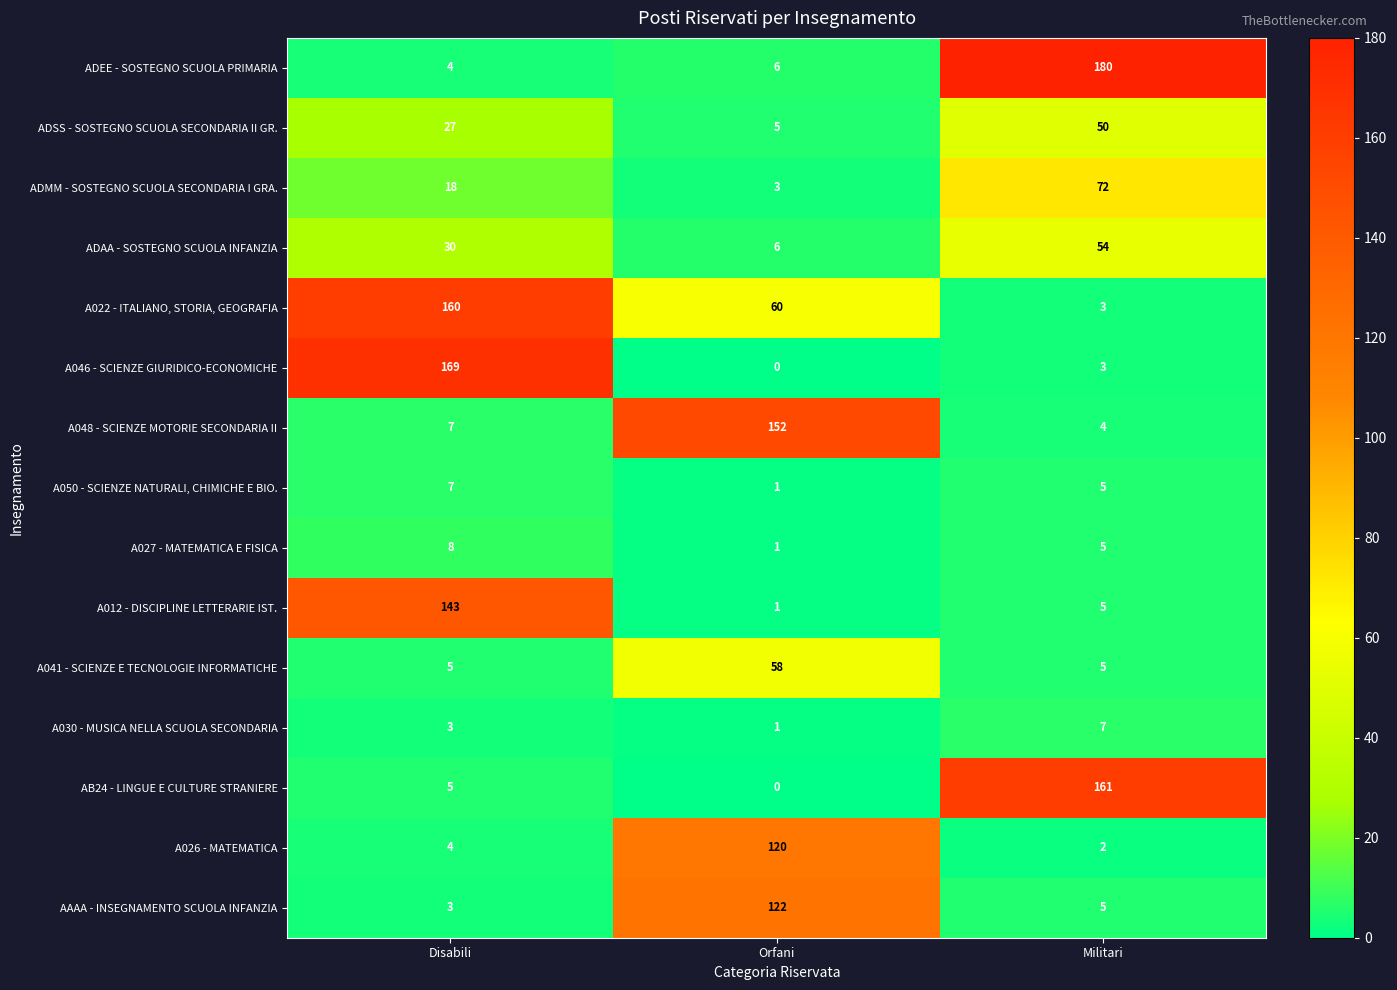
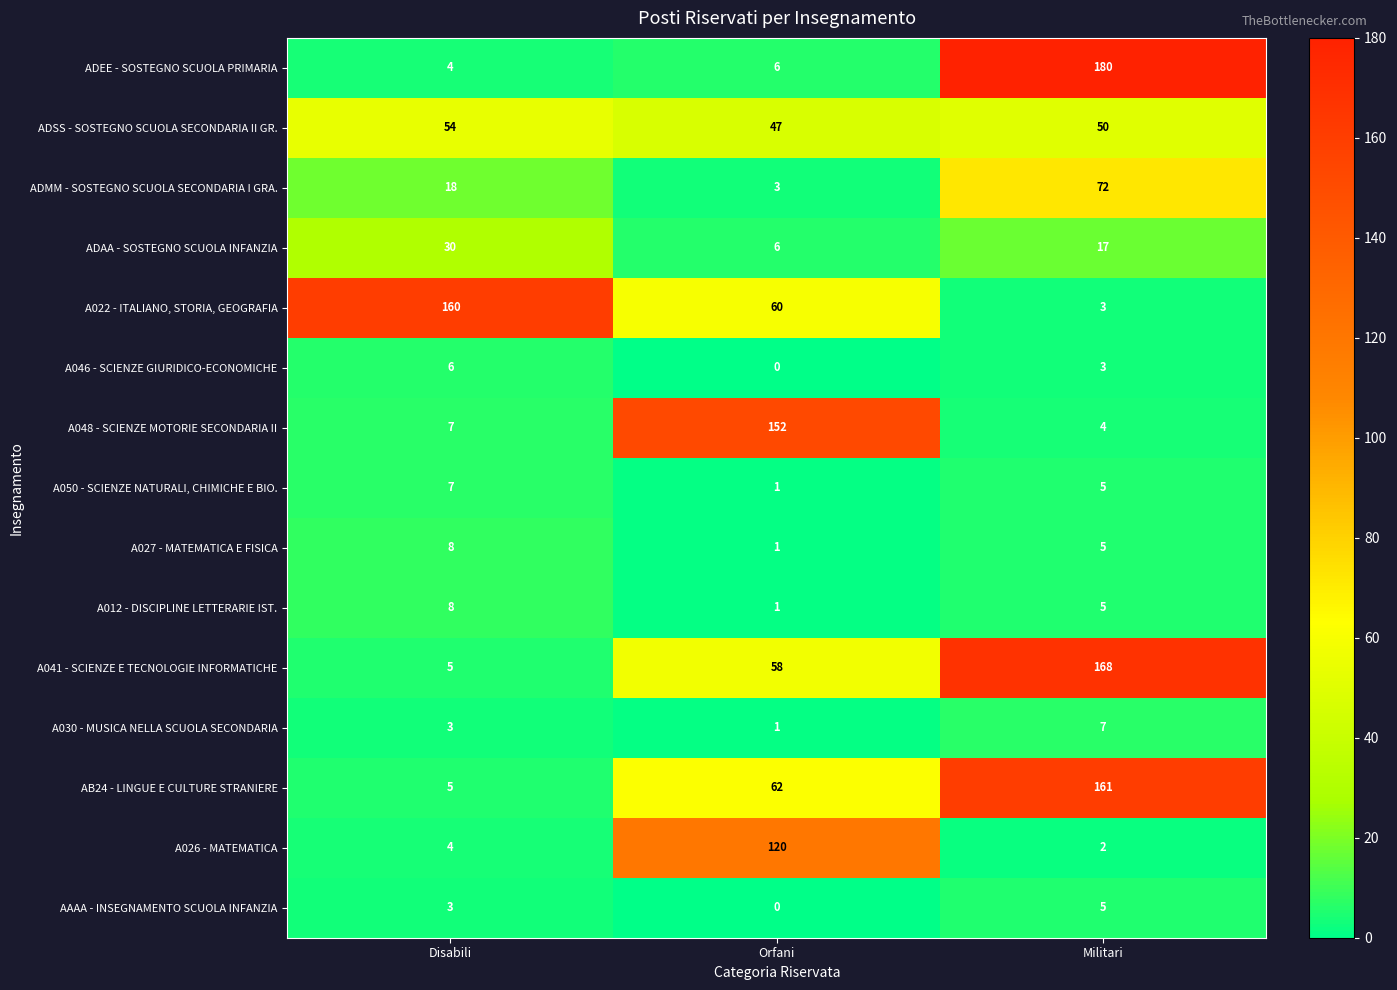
  {
    "ADEE - SOSTEGNO SCUOLA PRIMARIA": {
      "Disabili": 4,
      "Orfani": 6,
      "Militari": 180
    },
    "ADSS - SOSTEGNO SCUOLA SECONDARIA II GR.": {
-     "Disabili": 27,
-     "Orfani": 5,
+     "Disabili": 54,
+     "Orfani": 47,
      "Militari": 50
    },
    "ADMM - SOSTEGNO SCUOLA SECONDARIA I GRA.": {
      "Disabili": 18,
      "Orfani": 3,
      "Militari": 72
    },
    "ADAA - SOSTEGNO SCUOLA INFANZIA": {
      "Disabili": 30,
      "Orfani": 6,
-     "Militari": 54
+     "Militari": 17
    },
    "A022 - ITALIANO, STORIA, GEOGRAFIA": {
      "Disabili": 160,
      "Orfani": 60,
      "Militari": 3
    },
    "A046 - SCIENZE GIURIDICO-ECONOMICHE": {
-     "Disabili": 169,
+     "Disabili": 6,
      "Orfani": 0,
      "Militari": 3
    },
    "A048 - SCIENZE MOTORIE SECONDARIA II": {
      "Disabili": 7,
      "Orfani": 152,
      "Militari": 4
    },
    "A050 - SCIENZE NATURALI, CHIMICHE E BIO.": {
      "Disabili": 7,
      "Orfani": 1,
      "Militari": 5
    },
    "A027 - MATEMATICA E FISICA": {
      "Disabili": 8,
      "Orfani": 1,
      "Militari": 5
    },
    "A012 - DISCIPLINE LETTERARIE IST.": {
-     "Disabili": 143,
+     "Disabili": 8,
      "Orfani": 1,
      "Militari": 5
    },
    "A041 - SCIENZE E TECNOLOGIE INFORMATICHE": {
      "Disabili": 5,
      "Orfani": 58,
-     "Militari": 5
+     "Militari": 168
    },
    "A030 - MUSICA NELLA SCUOLA SECONDARIA": {
      "Disabili": 3,
      "Orfani": 1,
      "Militari": 7
    },
    "AB24 - LINGUE E CULTURE STRANIERE": {
      "Disabili": 5,
-     "Orfani": 0,
+     "Orfani": 62,
      "Militari": 161
    },
    "A026 - MATEMATICA": {
      "Disabili": 4,
      "Orfani": 120,
      "Militari": 2
    },
    "AAAA - INSEGNAMENTO SCUOLA INFANZIA": {
      "Disabili": 3,
-     "Orfani": 122,
+     "Orfani": 0,
      "Militari": 5
    }
  }
